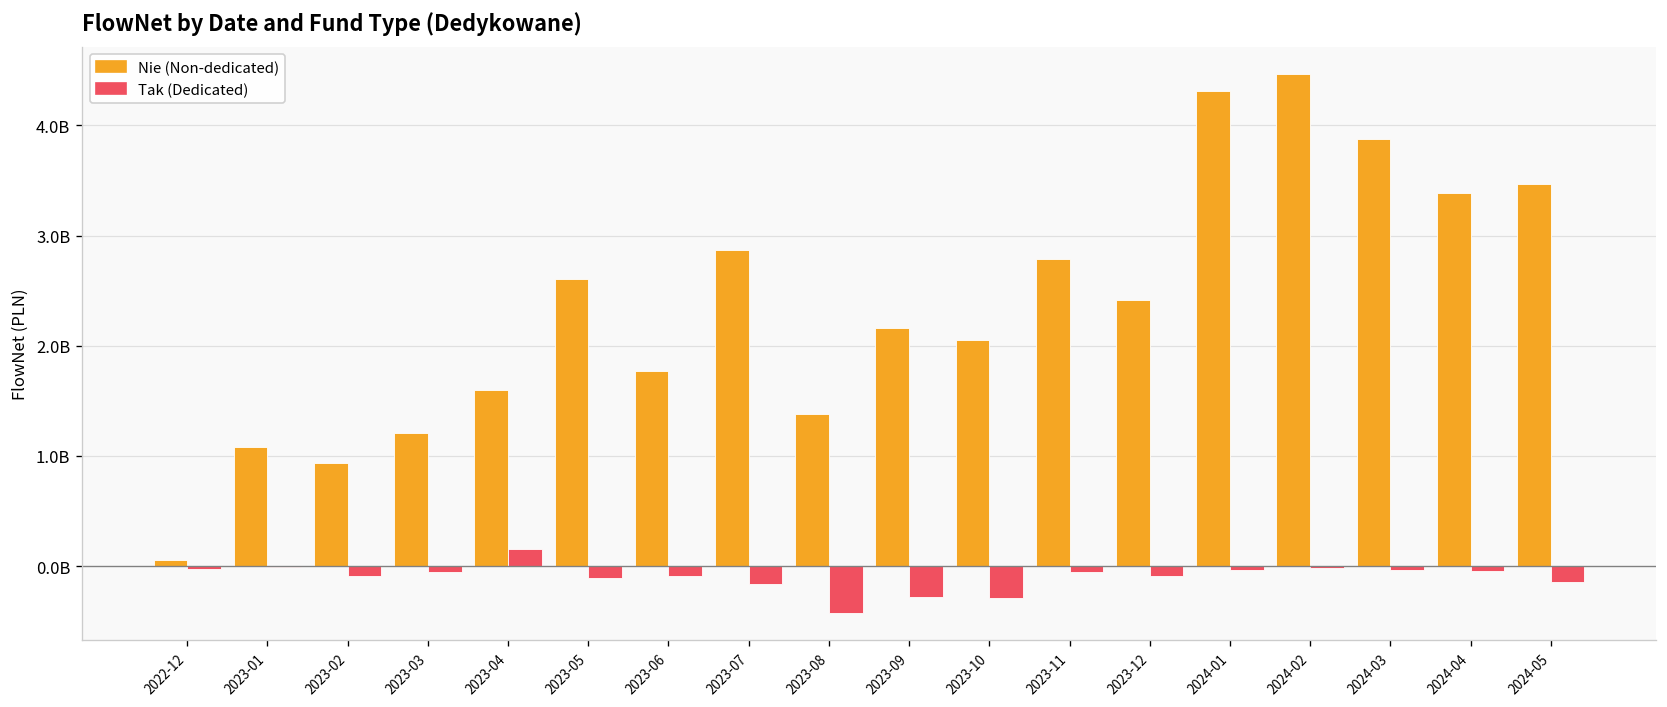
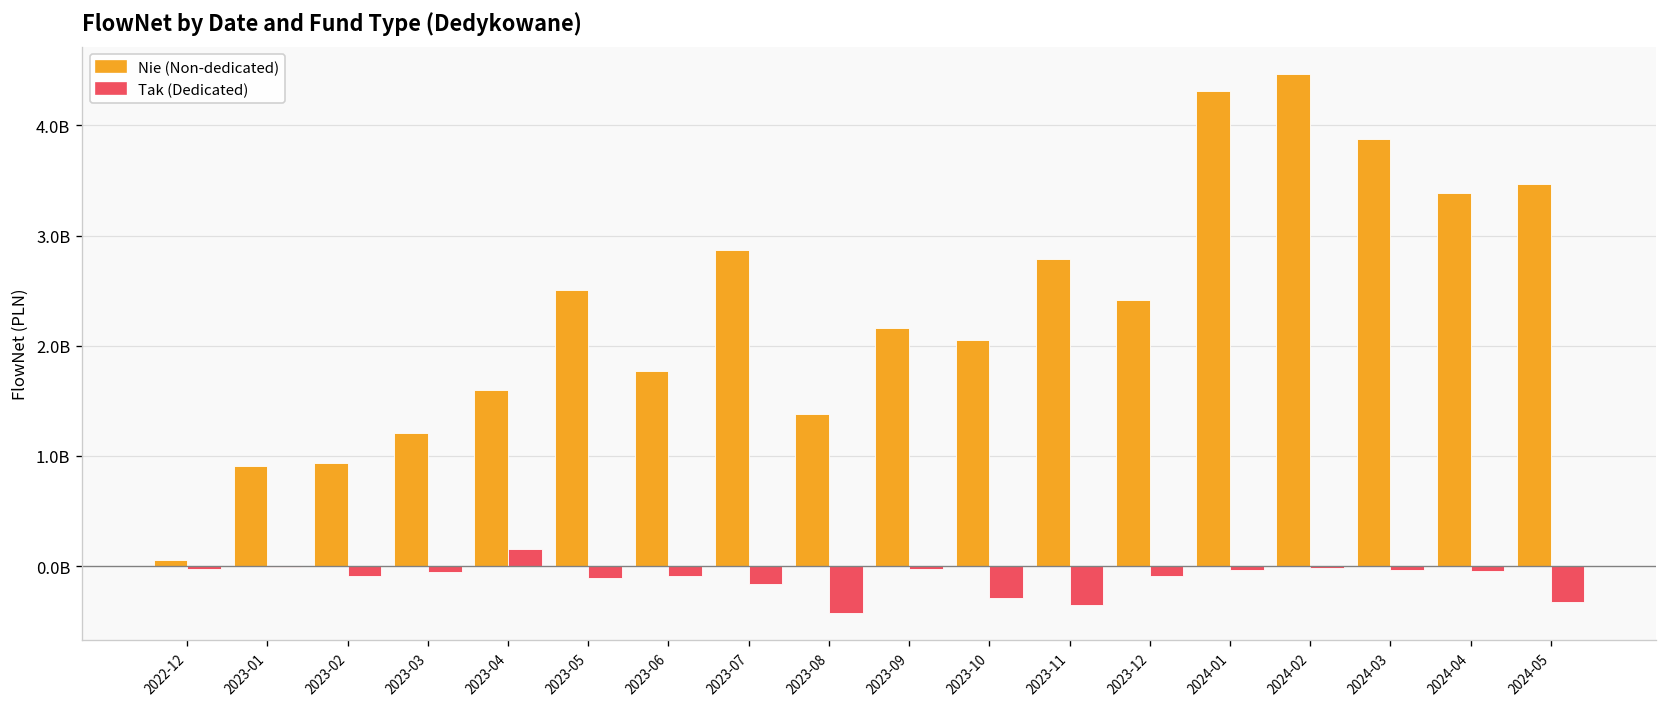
  {
    "Nie (Non-dedicated)": {
      "2022-12": 100000000,
-     "2023-01": 1100000000,
+     "2023-01": 900000000,
      "2023-02": 900000000,
      "2023-03": 1200000000,
      "2023-04": 1600000000,
-     "2023-05": 2600000000,
+     "2023-05": 2500000000,
      "2023-06": 1800000000,
      "2023-07": 2900000000,
      "2023-08": 1400000000,
      "2023-09": 2200000000,
      "2023-10": 2100000000,
      "2023-11": 2800000000,
      "2023-12": 2400000000,
      "2024-01": 4300000000,
      "2024-02": 4500000000,
      "2024-03": 3900000000,
      "2024-04": 3400000000,
      "2024-05": 3500000000
    },
    "Tak (Dedicated)": {
      "2022-12": 0,
      "2023-02": -100000000,
      "2023-03": -100000000,
      "2023-04": 200000000,
      "2023-05": -100000000,
      "2023-06": -100000000,
      "2023-07": -200000000,
      "2023-08": -400000000,
-     "2023-09": -300000000,
+     "2023-09": 0,
      "2023-10": -300000000,
-     "2023-11": -100000000,
+     "2023-11": -400000000,
      "2023-12": -100000000,
      "2024-01": 0,
      "2024-03": 0,
      "2024-04": 0,
-     "2024-05": -100000000
+     "2024-05": -300000000
    }
  }
